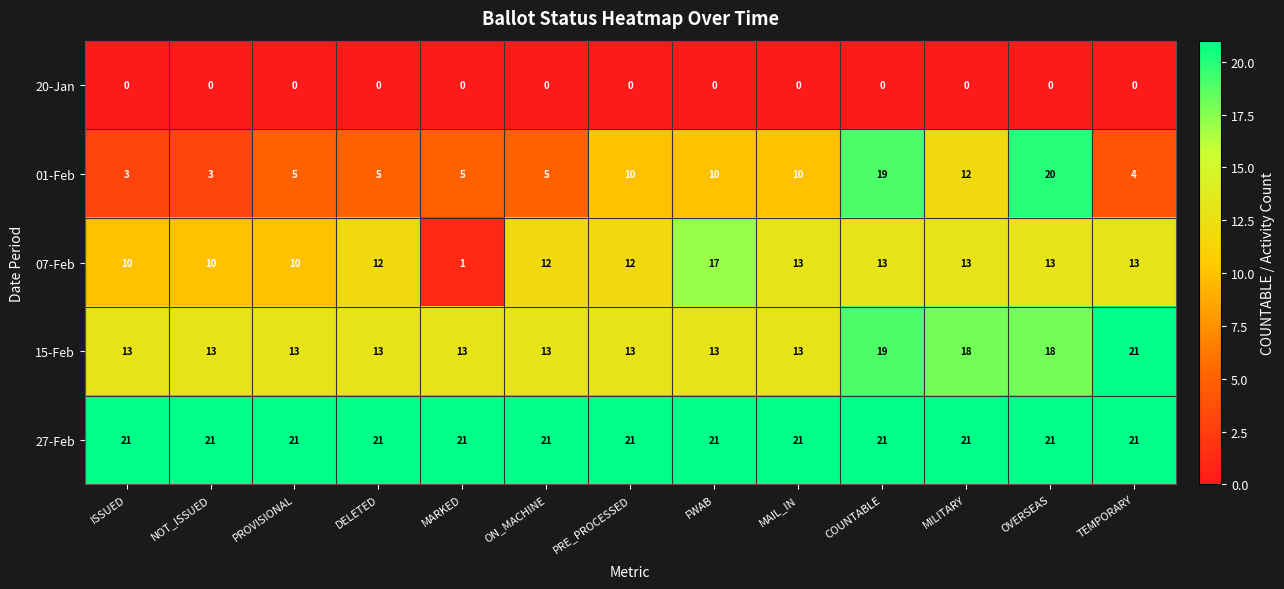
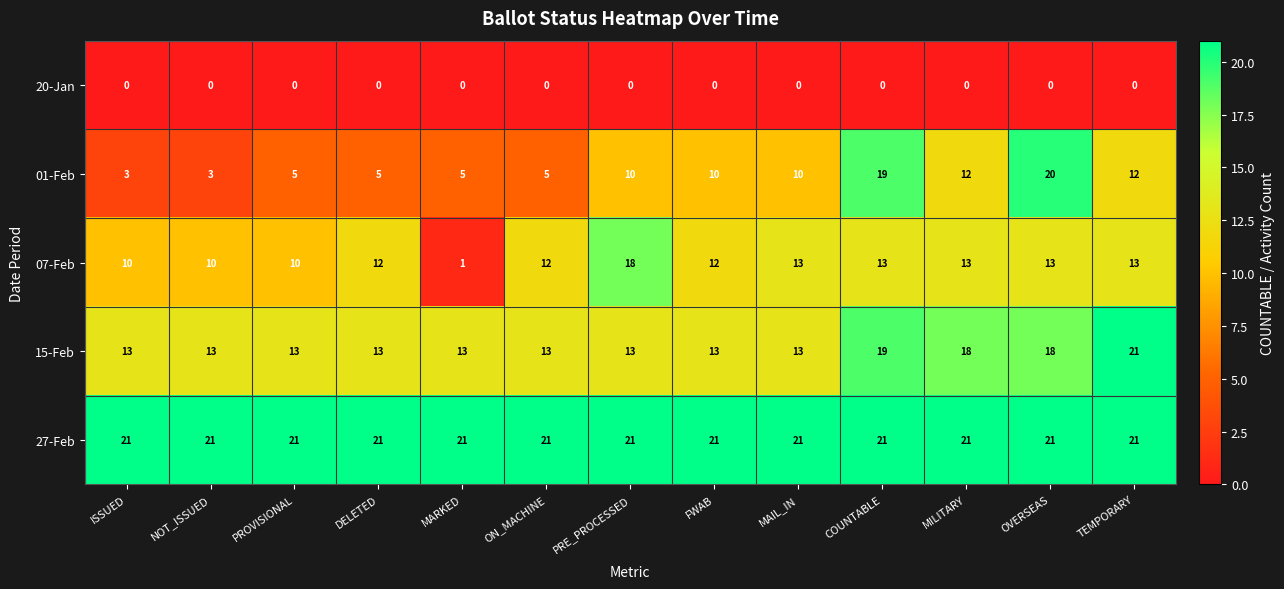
  {
    "20-Jan": {
      "ISSUED": 0,
      "NOT_ISSUED": 0,
      "PROVISIONAL": 0,
      "DELETED": 0,
      "MARKED": 0,
      "ON_MACHINE": 0,
      "PRE_PROCESSED": 0,
      "FWAB": 0,
      "MAIL_IN": 0,
      "COUNTABLE": 0,
      "MILITARY": 0,
      "OVERSEAS": 0,
      "TEMPORARY": 0
    },
    "01-Feb": {
      "ISSUED": 3,
      "NOT_ISSUED": 3,
      "PROVISIONAL": 5,
      "DELETED": 5,
      "MARKED": 5,
      "ON_MACHINE": 5,
      "PRE_PROCESSED": 10,
      "FWAB": 10,
      "MAIL_IN": 10,
      "COUNTABLE": 19,
      "MILITARY": 12,
      "OVERSEAS": 20,
-     "TEMPORARY": 4
+     "TEMPORARY": 12
    },
    "07-Feb": {
      "ISSUED": 10,
      "NOT_ISSUED": 10,
      "PROVISIONAL": 10,
      "DELETED": 12,
      "MARKED": 1,
      "ON_MACHINE": 12,
-     "PRE_PROCESSED": 12,
-     "FWAB": 17,
+     "PRE_PROCESSED": 18,
+     "FWAB": 12,
      "MAIL_IN": 13,
      "COUNTABLE": 13,
      "MILITARY": 13,
      "OVERSEAS": 13,
      "TEMPORARY": 13
    },
    "15-Feb": {
      "ISSUED": 13,
      "NOT_ISSUED": 13,
      "PROVISIONAL": 13,
      "DELETED": 13,
      "MARKED": 13,
      "ON_MACHINE": 13,
      "PRE_PROCESSED": 13,
      "FWAB": 13,
      "MAIL_IN": 13,
      "COUNTABLE": 19,
      "MILITARY": 18,
      "OVERSEAS": 18,
      "TEMPORARY": 21
    },
    "27-Feb": {
      "ISSUED": 21,
      "NOT_ISSUED": 21,
      "PROVISIONAL": 21,
      "DELETED": 21,
      "MARKED": 21,
      "ON_MACHINE": 21,
      "PRE_PROCESSED": 21,
      "FWAB": 21,
      "MAIL_IN": 21,
      "COUNTABLE": 21,
      "MILITARY": 21,
      "OVERSEAS": 21,
      "TEMPORARY": 21
    }
  }
